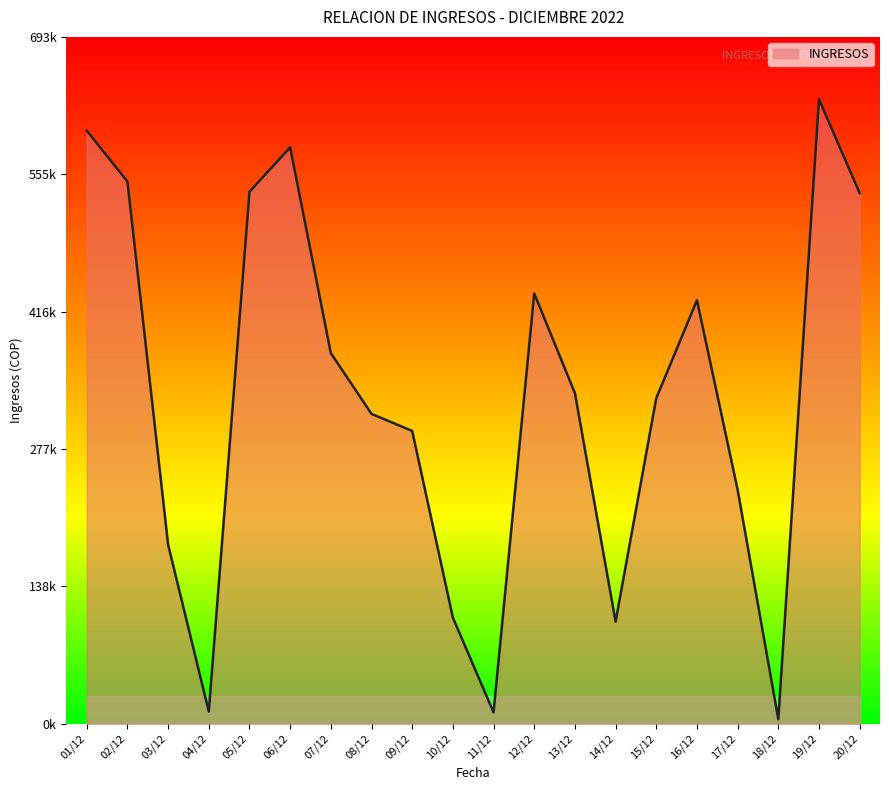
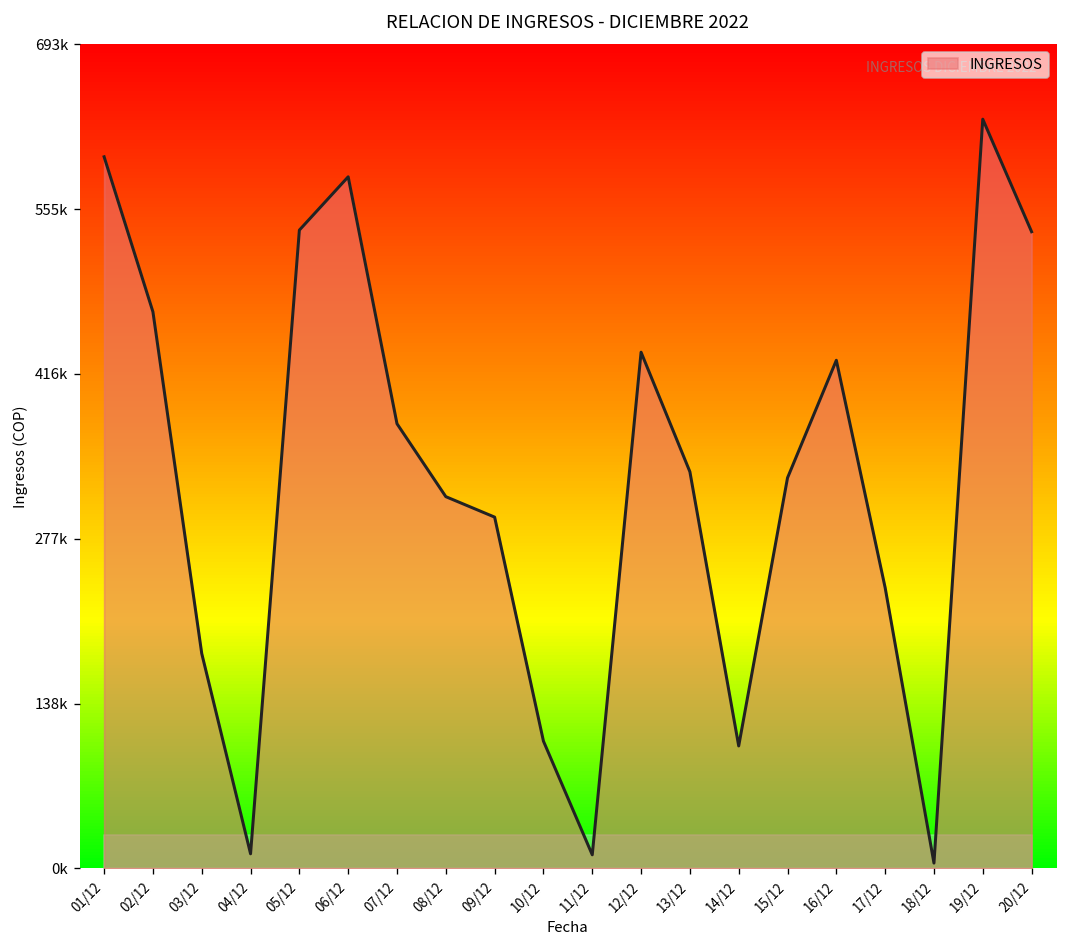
  {
    "INGRESOS": {
      "01/12": 600000,
-     "02/12": 550000,
+     "02/12": 470000,
      "03/12": 180000,
      "04/12": 10000,
      "05/12": 540000,
      "06/12": 580000,
      "07/12": 370000,
      "08/12": 310000,
      "09/12": 300000,
      "10/12": 110000,
      "11/12": 10000,
      "12/12": 430000,
      "13/12": 330000,
      "14/12": 100000,
      "15/12": 330000,
      "16/12": 430000,
      "17/12": 240000,
      "18/12": 0,
      "19/12": 630000,
      "20/12": 540000
    }
  }
